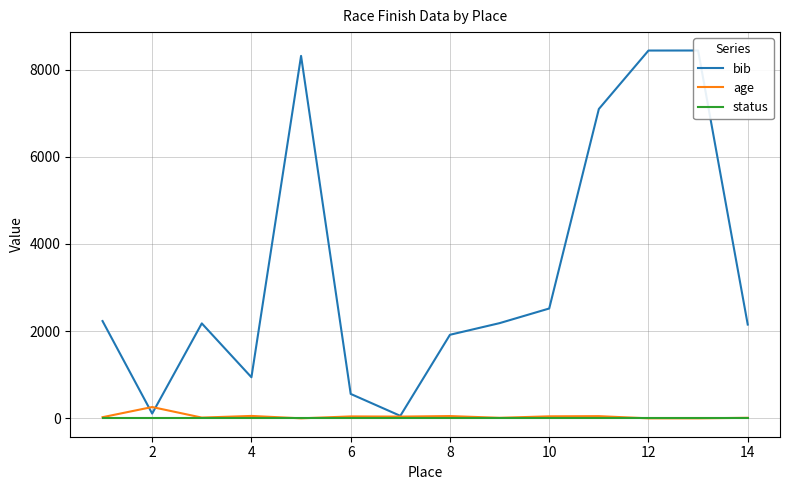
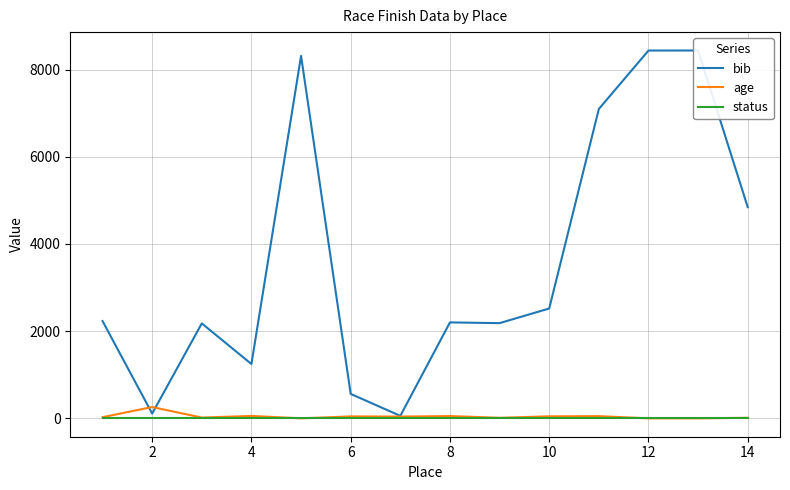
  {
    "bib": {
      "2": 100,
-     "4": 900,
+     "4": 1200,
      "6": 600,
-     "8": 1900,
+     "8": 2200,
      "10": 2500,
      "12": 8400,
-     "14": 2200
+     "14": 4800
    },
    "age": {
      "2": 300
    },
    "status": {
      "2": 0
    }
  }
